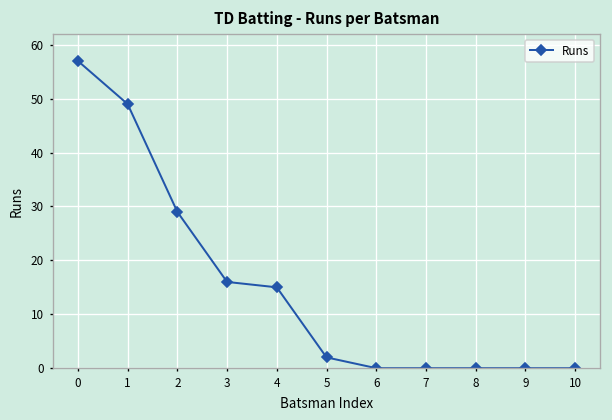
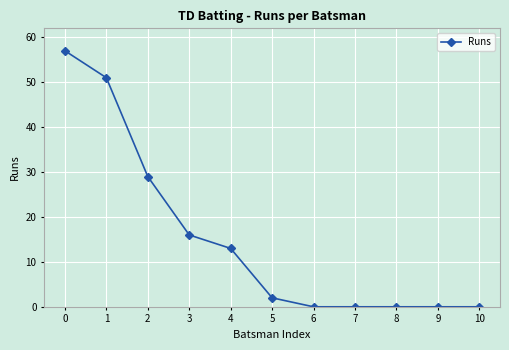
  {
    "0": 57,
-   "1": 49,
+   "1": 51,
    "2": 29,
    "3": 16,
-   "4": 15,
+   "4": 13,
    "5": 2,
    "6": 0,
    "7": 0,
    "8": 0,
    "9": 0,
    "10": 0
  }
